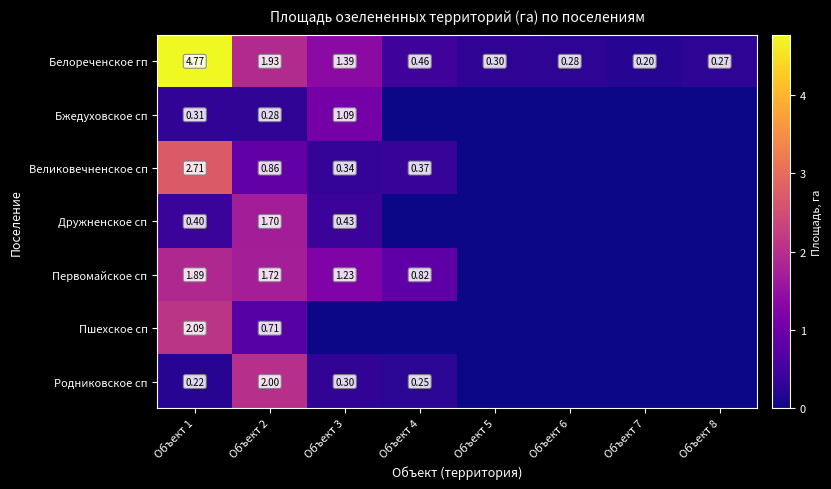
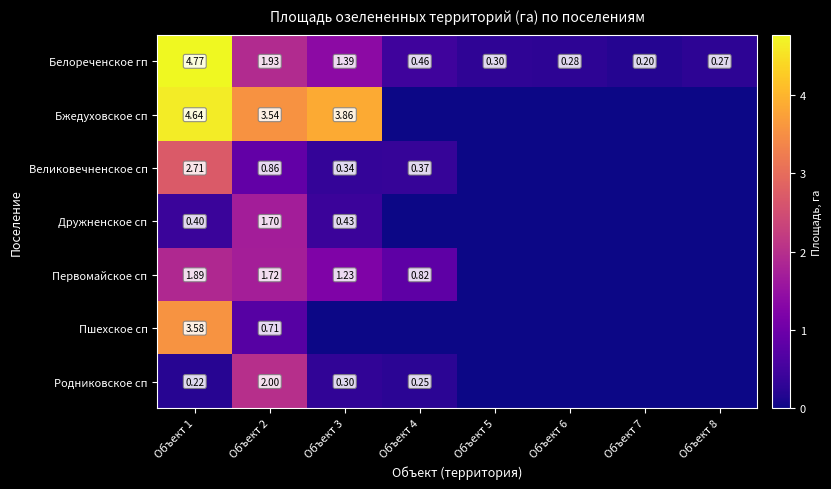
  {
    "Бжедуховское сп": {
-     "Объект 1": 0.31,
-     "Объект 2": 0.28,
-     "Объект 3": 1.09
+     "Объект 1": 4.64,
+     "Объект 2": 3.54,
+     "Объект 3": 3.86
    },
    "Пшехское сп": {
-     "Объект 1": 2.09
+     "Объект 1": 3.58
    }
  }
